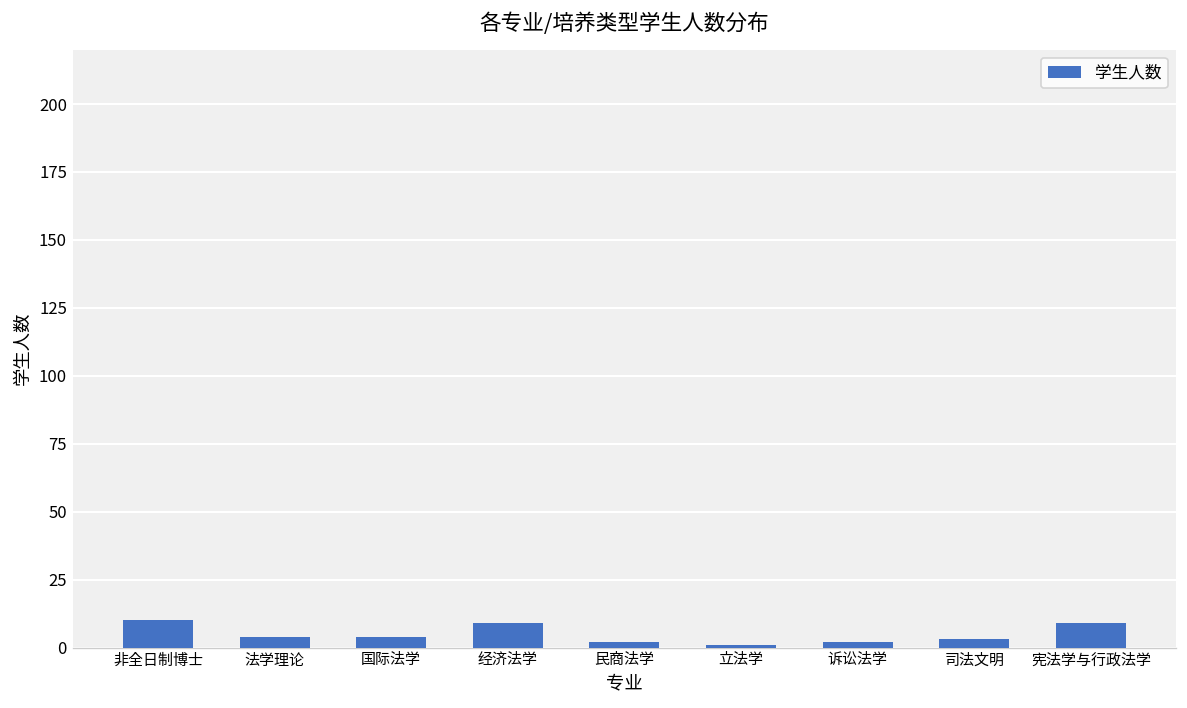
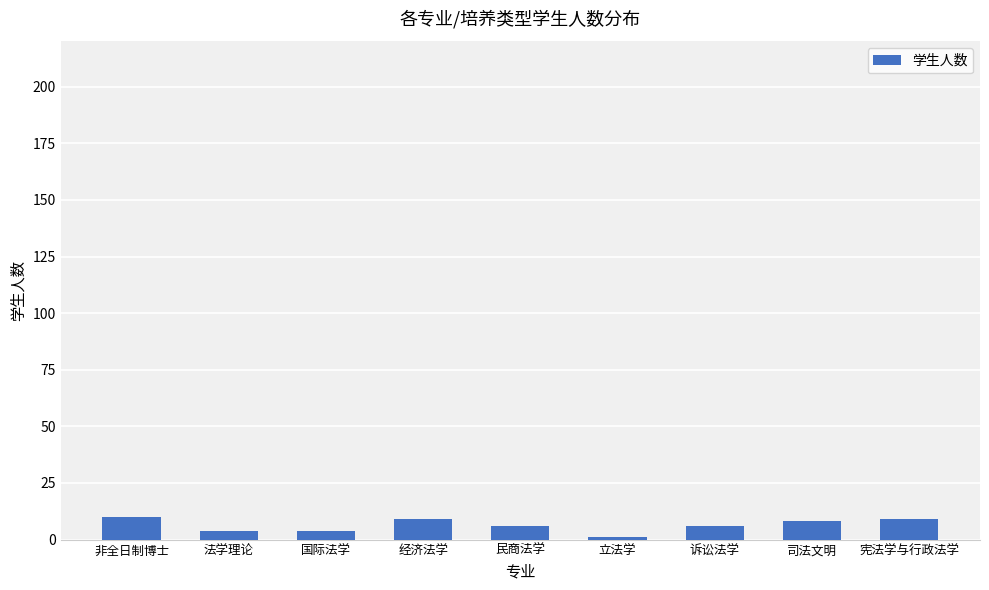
  {
    "非全日制博士": 10,
    "法学理论": 4,
    "国际法学": 4,
    "经济法学": 9,
-   "民商法学": 2,
-   "诉讼法学": 2,
-   "司法文明": 3,
+   "民商法学": 6,
+   "诉讼法学": 6,
+   "司法文明": 8,
    "宪法学与行政法学": 9
  }
